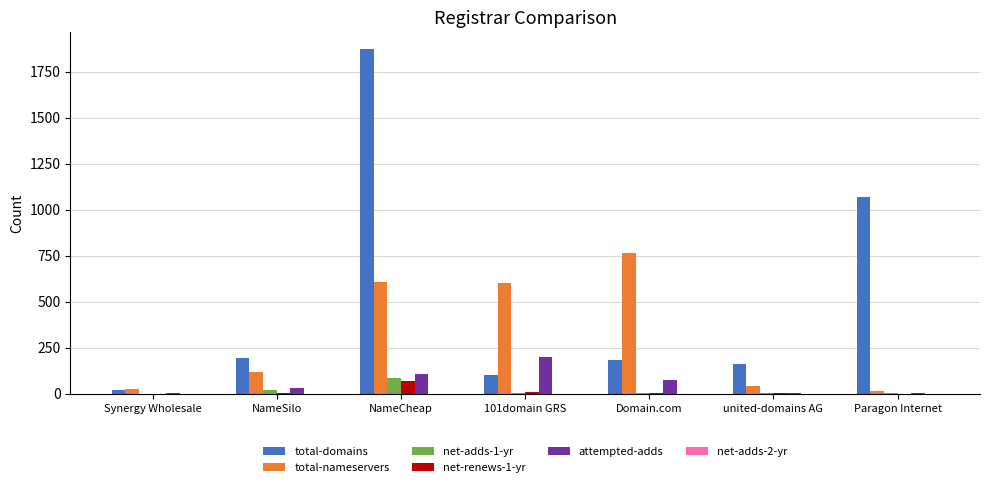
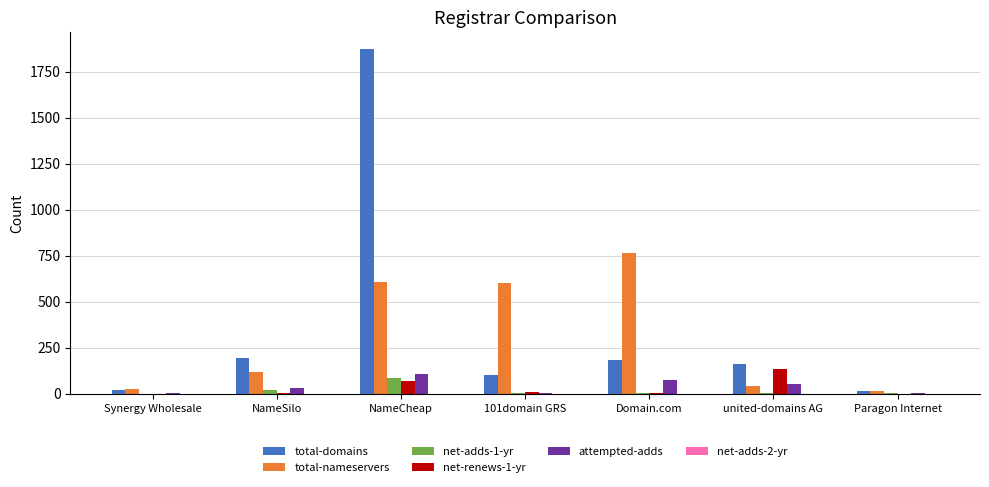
  {
    "total-domains": {
      "Synergy Wholesale": 20,
      "NameSilo": 200,
      "NameCheap": 1870,
      "101domain GRS": 100,
      "Domain.com": 180,
      "united-domains AG": 160,
-     "Paragon Internet": 1070
+     "Paragon Internet": 20
    },
    "total-nameservers": {
      "Synergy Wholesale": 30,
      "NameSilo": 120,
      "NameCheap": 610,
      "101domain GRS": 600,
      "Domain.com": 760,
      "united-domains AG": 40
    },
    "net-adds-1-yr": {
      "Synergy Wholesale": 0,
      "NameSilo": 20,
      "NameCheap": 90
    },
    "net-renews-1-yr": {
      "Synergy Wholesale": 0,
      "NameCheap": 70,
-     "united-domains AG": 10,
+     "united-domains AG": 140,
      "Paragon Internet": 0
    },
    "attempted-adds": {
      "NameSilo": 30,
      "NameCheap": 110,
-     "101domain GRS": 200,
+     "101domain GRS": 0,
      "Domain.com": 80,
-     "united-domains AG": 0
+     "united-domains AG": 50
    },
    "net-adds-2-yr": {
      "Synergy Wholesale": 0,
      "NameSilo": 0,
      "NameCheap": 0,
      "101domain GRS": 0,
      "Domain.com": 0,
      "united-domains AG": 0,
      "Paragon Internet": 0
    }
  }
